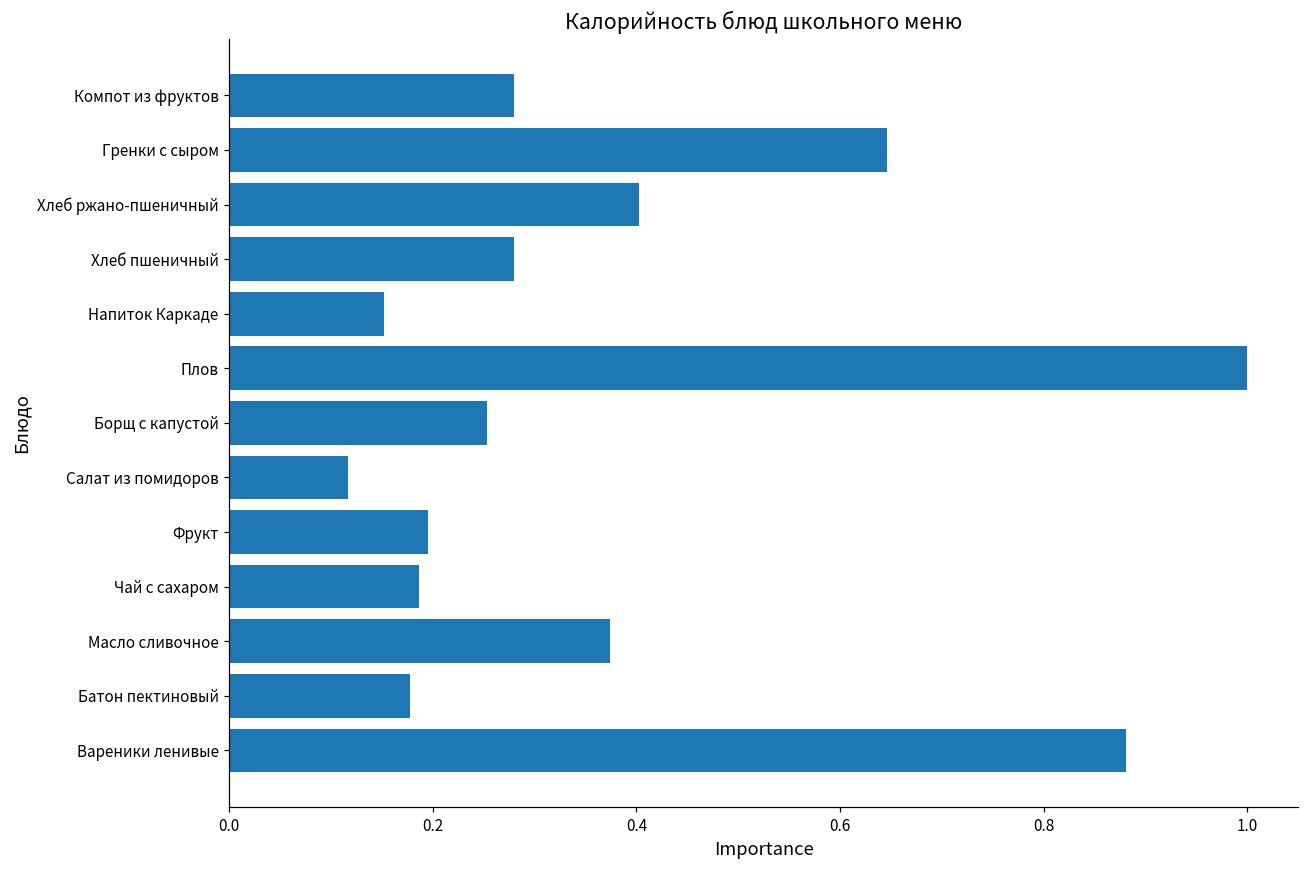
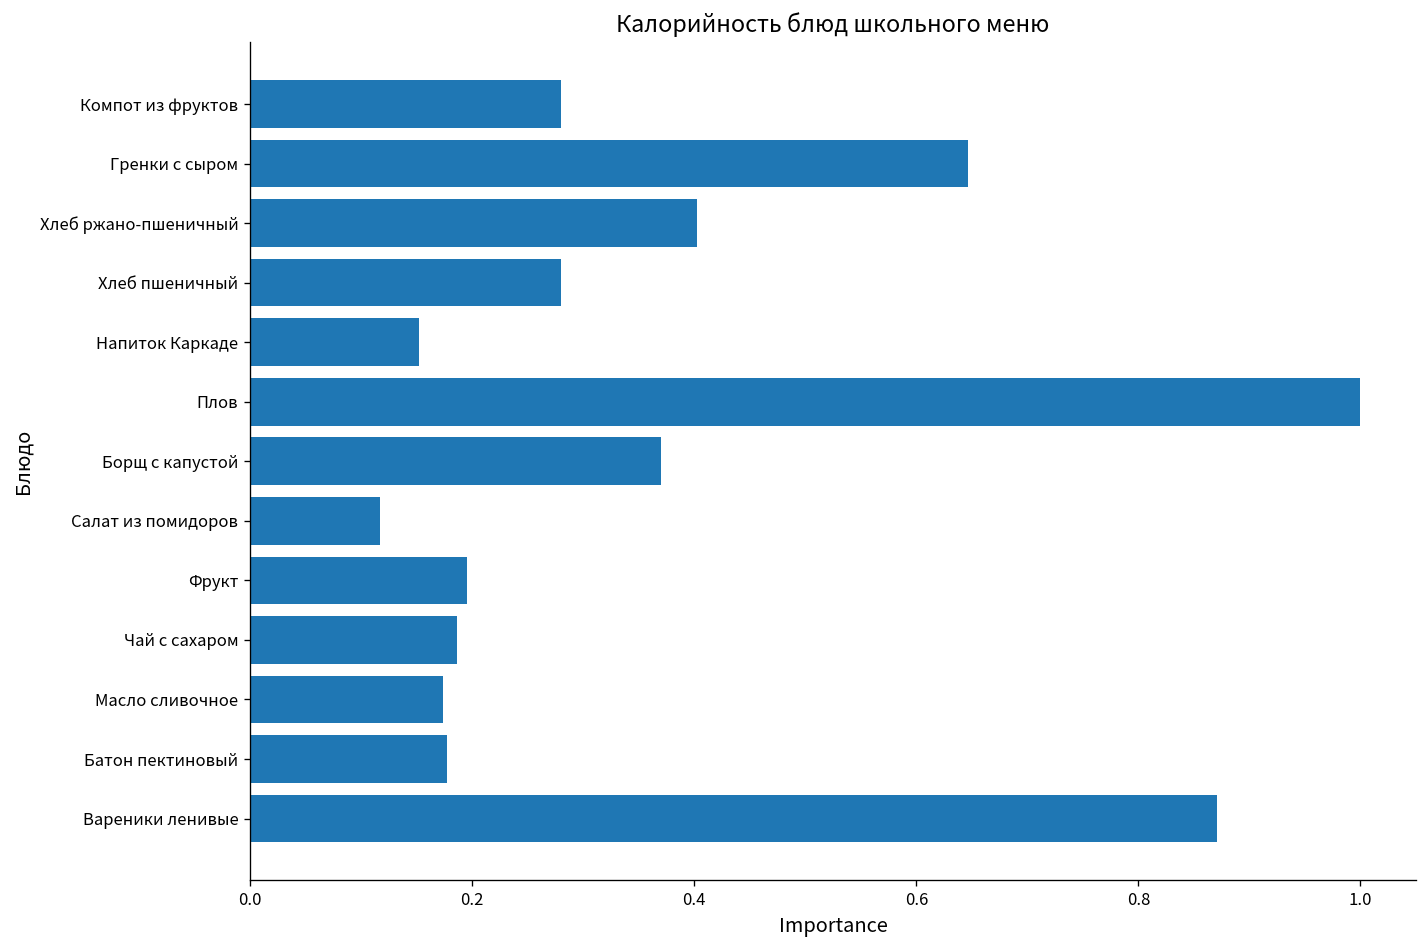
  {
    "Компот из фруктов": 0.28,
    "Гренки с сыром": 0.65,
    "Хлеб ржано-пшеничный": 0.40,
    "Хлеб пшеничный": 0.28,
    "Напиток Каркаде": 0.15,
    "Плов": 1.00,
-   "Борщ с капустой": 0.25,
+   "Борщ с капустой": 0.37,
    "Салат из помидоров": 0.12,
    "Фрукт": 0.20,
    "Чай с сахаром": 0.19,
-   "Масло сливочное": 0.37,
+   "Масло сливочное": 0.17,
    "Батон пектиновый": 0.18,
-   "Вареники ленивые": 0.88
+   "Вареники ленивые": 0.87
  }
